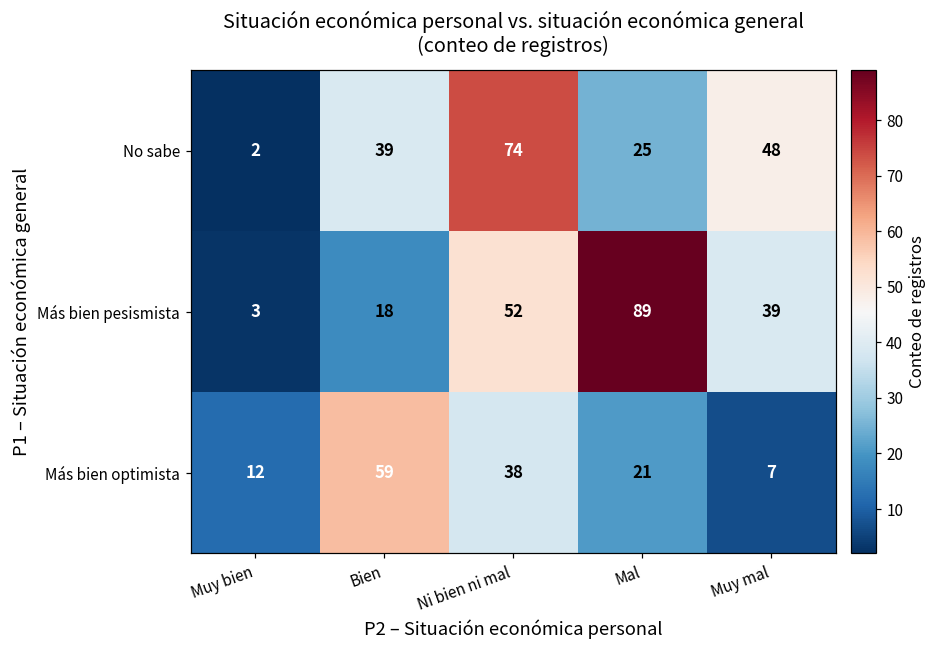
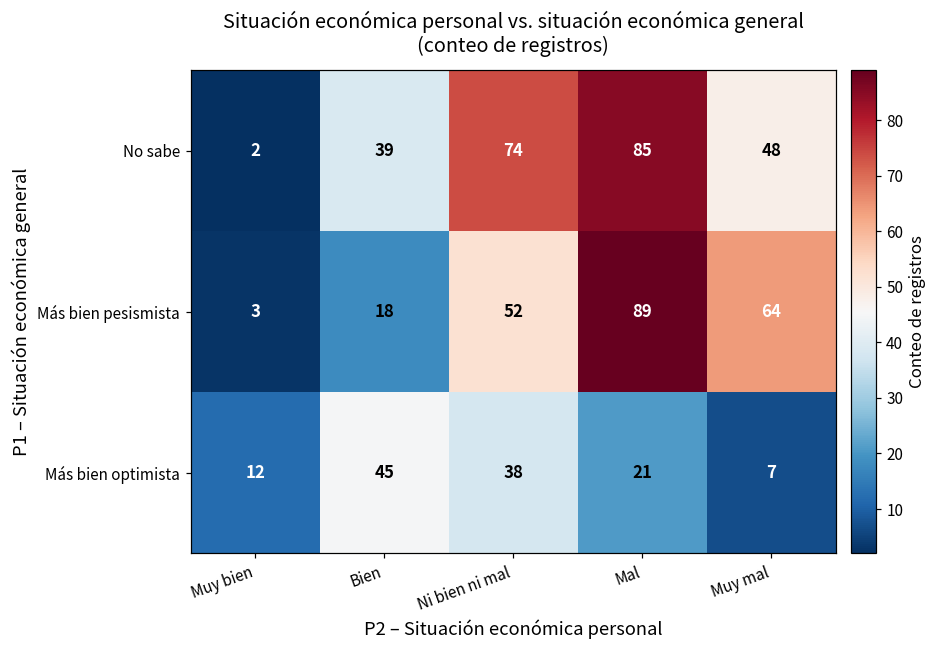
  {
    "No sabe": {
      "Muy bien": 2,
      "Bien": 39,
      "Ni bien ni mal": 74,
-     "Mal": 25,
+     "Mal": 85,
      "Muy mal": 48
    },
    "Más bien pesismista": {
      "Muy bien": 3,
      "Bien": 18,
      "Ni bien ni mal": 52,
      "Mal": 89,
-     "Muy mal": 39
+     "Muy mal": 64
    },
    "Más bien optimista": {
      "Muy bien": 12,
-     "Bien": 59,
+     "Bien": 45,
      "Ni bien ni mal": 38,
      "Mal": 21,
      "Muy mal": 7
    }
  }
